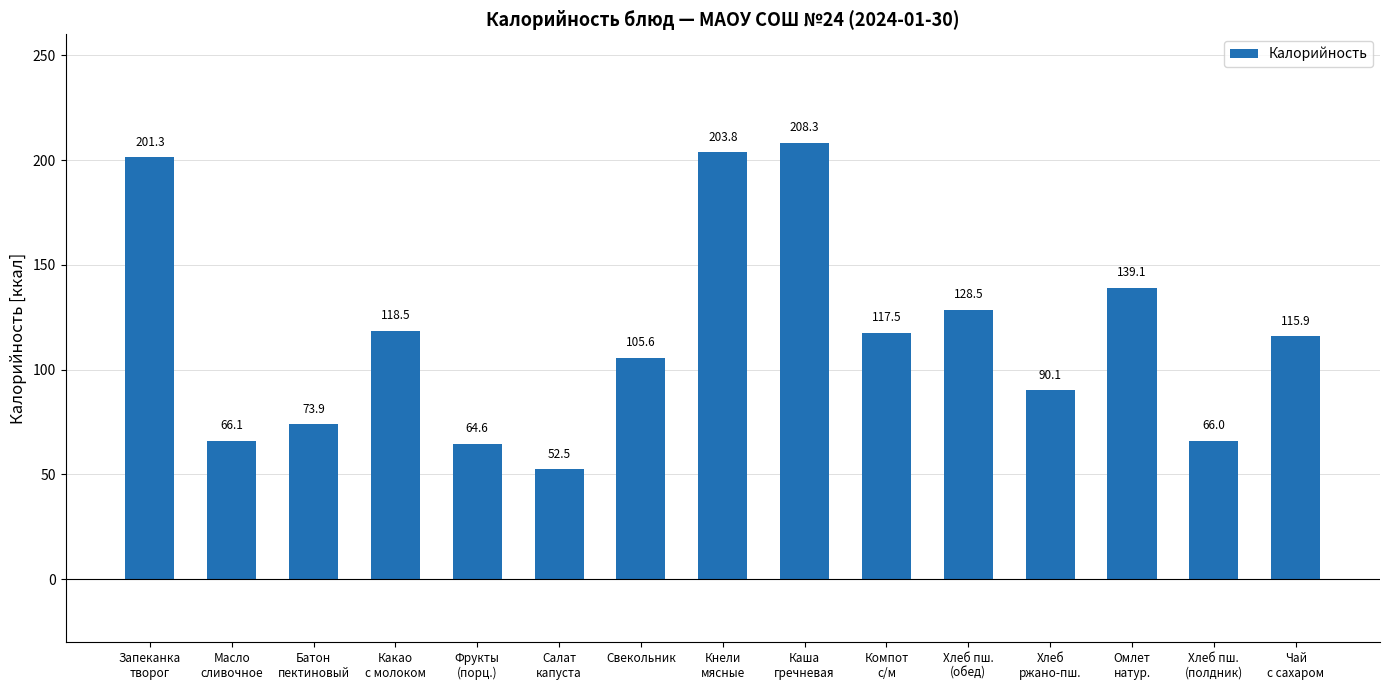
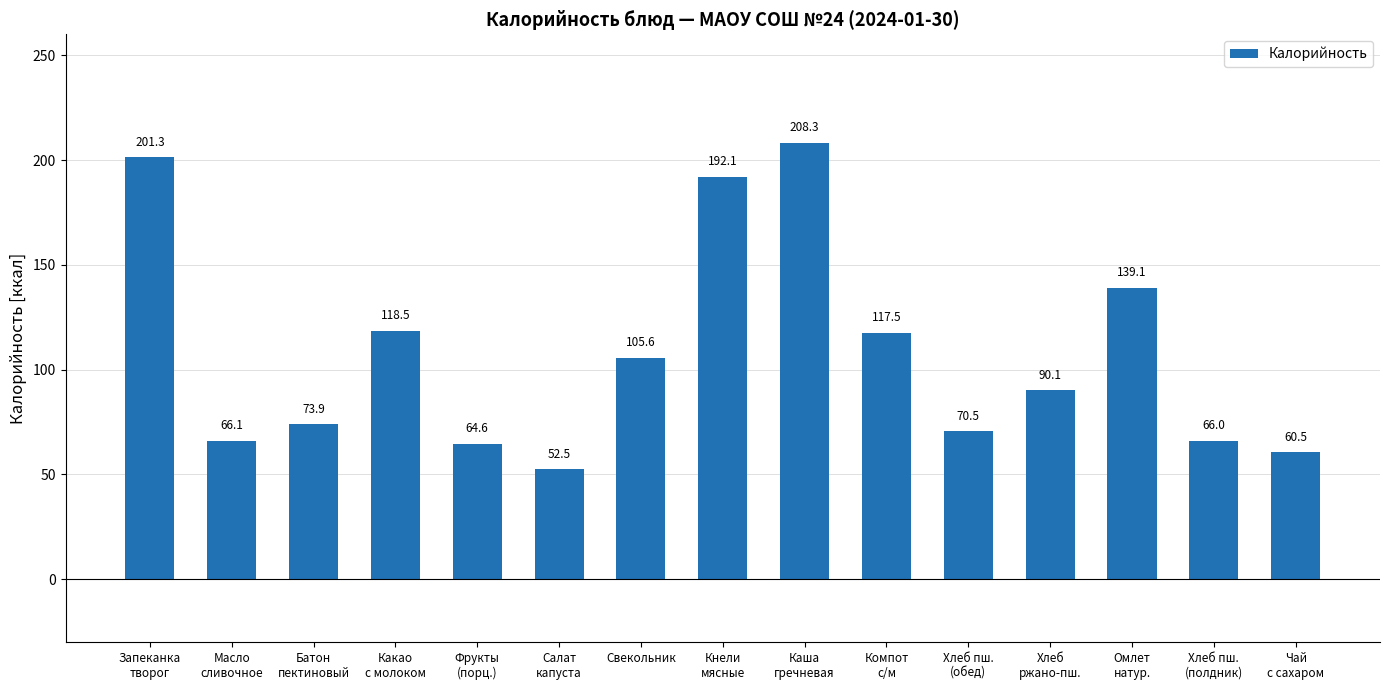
  {
    "Запеканка творог": 201.3,
    "Масло сливочное": 66.1,
    "Батон пектиновый": 73.9,
    "Какао с молоком": 118.5,
    "Фрукты (порц.)": 64.6,
    "Салат капуста": 52.5,
    "Свекольник": 105.6,
-   "Кнели мясные": 203.8,
+   "Кнели мясные": 192.1,
    "Каша гречневая": 208.3,
    "Компот с/м": 117.5,
-   "Хлеб пш. (обед)": 128.5,
+   "Хлеб пш. (обед)": 70.5,
    "Хлеб ржано-пш.": 90.1,
    "Омлет натур.": 139.1,
    "Хлеб пш. (полдник)": 66.0,
-   "Чай с сахаром": 115.9
+   "Чай с сахаром": 60.5
  }
